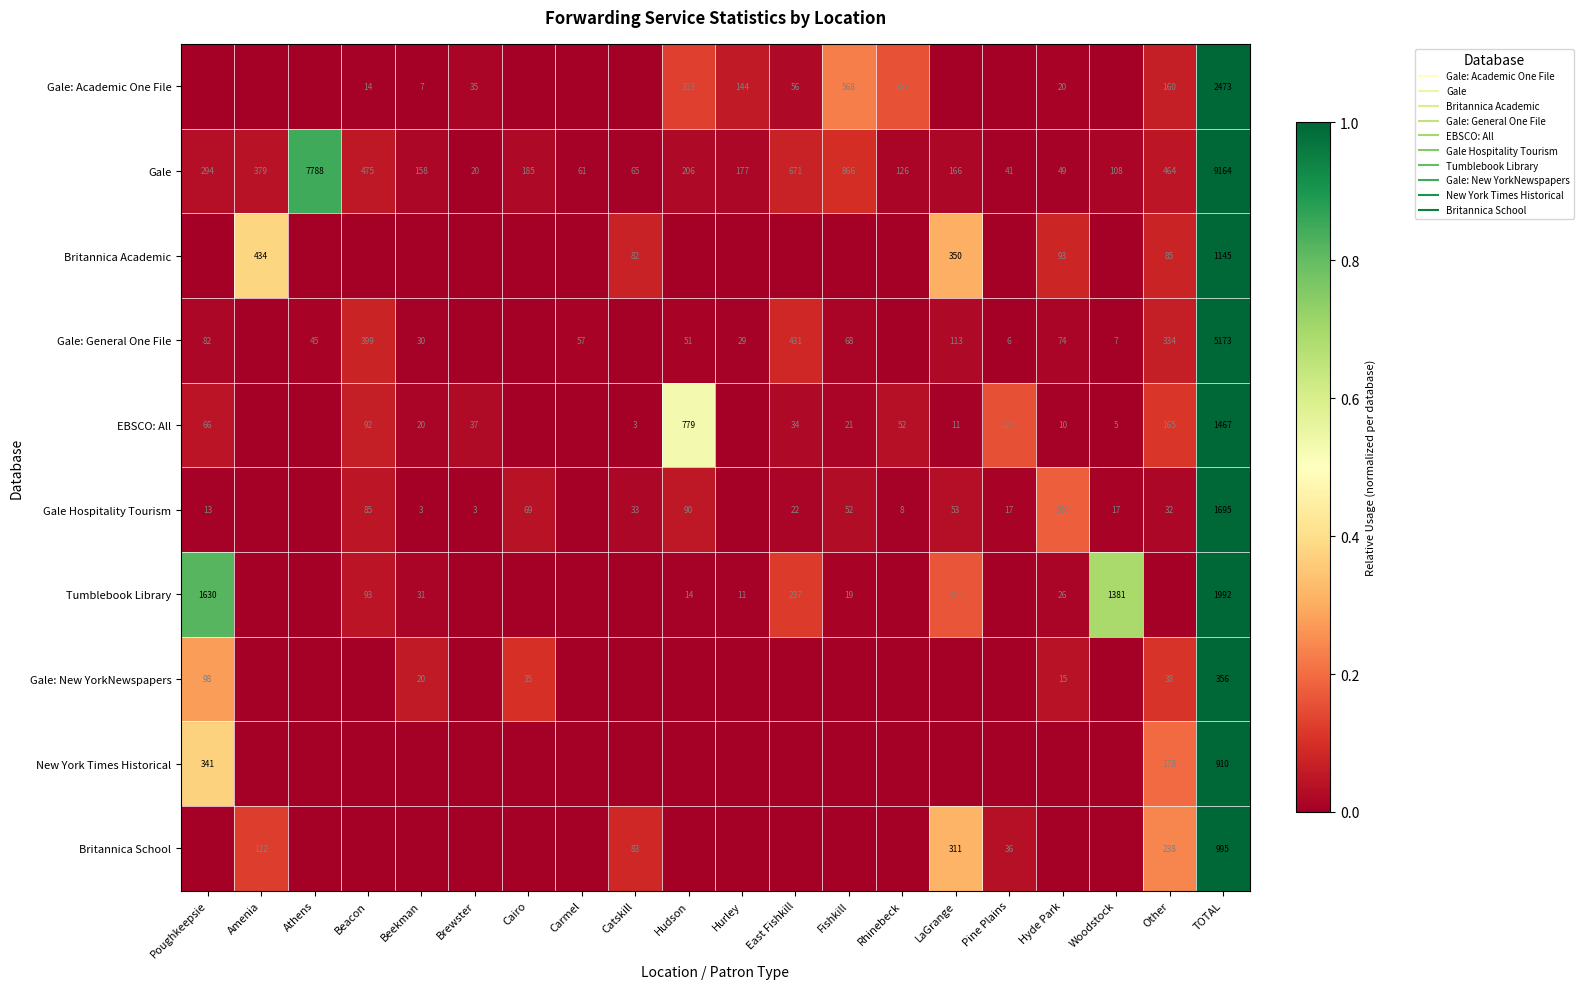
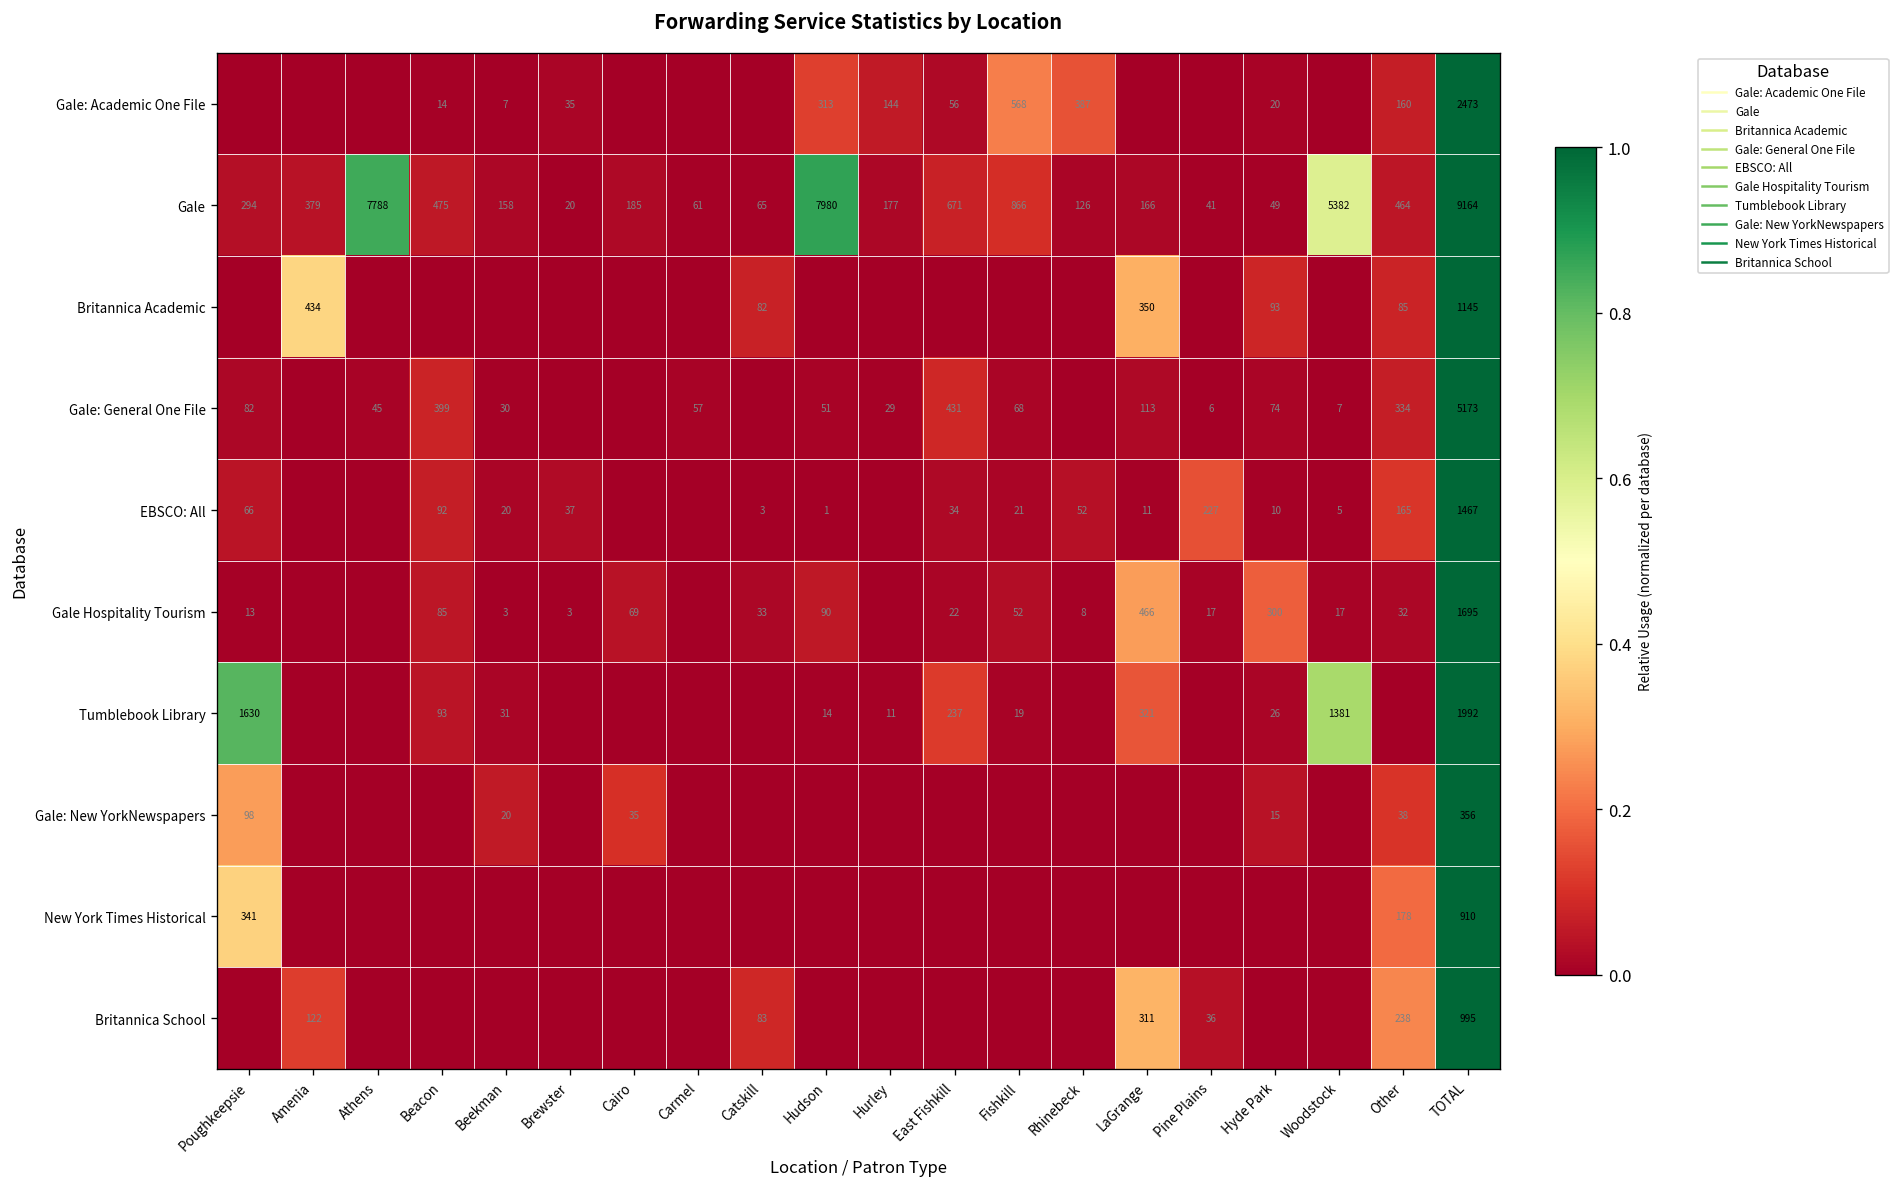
  {
    "Gale: Academic One File": {
      "Beacon": 14,
      "Beekman": 7,
      "Brewster": 35,
      "Hudson": 313,
      "Hurley": 144,
      "East Fishkill": 56,
      "Fishkill": 568,
      "Rhinebeck": 387,
      "Hyde Park": 20,
      "Other": 160,
      "TOTAL": 2473
    },
    "Gale": {
      "Poughkeepsie": 294,
      "Amenia": 379,
      "Athens": 7788,
      "Beacon": 475,
      "Beekman": 158,
      "Brewster": 20,
      "Cairo": 185,
      "Carmel": 61,
      "Catskill": 65,
-     "Hudson": 206,
+     "Hudson": 7980,
      "Hurley": 177,
      "East Fishkill": 671,
      "Fishkill": 866,
      "Rhinebeck": 126,
      "LaGrange": 166,
      "Pine Plains": 41,
      "Hyde Park": 49,
-     "Woodstock": 108,
+     "Woodstock": 5382,
      "Other": 464,
      "TOTAL": 9164
    },
    "Britannica Academic": {
      "Amenia": 434,
      "Catskill": 82,
      "LaGrange": 350,
      "Hyde Park": 93,
      "Other": 85,
      "TOTAL": 1145
    },
    "Gale: General One File": {
      "Poughkeepsie": 82,
      "Athens": 45,
      "Beacon": 399,
      "Beekman": 30,
      "Carmel": 57,
      "Hudson": 51,
      "Hurley": 29,
      "East Fishkill": 431,
      "Fishkill": 68,
      "LaGrange": 113,
      "Pine Plains": 6,
      "Hyde Park": 74,
      "Woodstock": 7,
      "Other": 334,
      "TOTAL": 5173
    },
    "EBSCO: All": {
      "Poughkeepsie": 66,
      "Beacon": 92,
      "Beekman": 20,
      "Brewster": 37,
      "Catskill": 3,
-     "Hudson": 779,
+     "Hudson": 1,
      "East Fishkill": 34,
      "Fishkill": 21,
      "Rhinebeck": 52,
      "LaGrange": 11,
      "Pine Plains": 227,
      "Hyde Park": 10,
      "Woodstock": 5,
      "Other": 165,
      "TOTAL": 1467
    },
    "Gale Hospitality Tourism": {
      "Poughkeepsie": 13,
      "Beacon": 85,
      "Beekman": 3,
      "Brewster": 3,
      "Cairo": 69,
      "Catskill": 33,
      "Hudson": 90,
      "East Fishkill": 22,
      "Fishkill": 52,
      "Rhinebeck": 8,
-     "LaGrange": 53,
+     "LaGrange": 466,
      "Pine Plains": 17,
      "Hyde Park": 300,
      "Woodstock": 17,
      "Other": 32,
      "TOTAL": 1695
    },
    "Tumblebook Library": {
      "Poughkeepsie": 1630,
      "Beacon": 93,
      "Beekman": 31,
      "Hudson": 14,
      "Hurley": 11,
      "East Fishkill": 237,
      "Fishkill": 19,
      "LaGrange": 321,
      "Hyde Park": 26,
      "Woodstock": 1381,
      "TOTAL": 1992
    },
    "Gale: New YorkNewspapers": {
      "Poughkeepsie": 98,
      "Beekman": 20,
      "Cairo": 35,
      "Hyde Park": 15,
      "Other": 38,
      "TOTAL": 356
    },
    "New York Times Historical": {
      "Poughkeepsie": 341,
      "Other": 178,
      "TOTAL": 910
    },
    "Britannica School": {
      "Amenia": 122,
      "Catskill": 83,
      "LaGrange": 311,
      "Pine Plains": 36,
      "Other": 238,
      "TOTAL": 995
    }
  }
